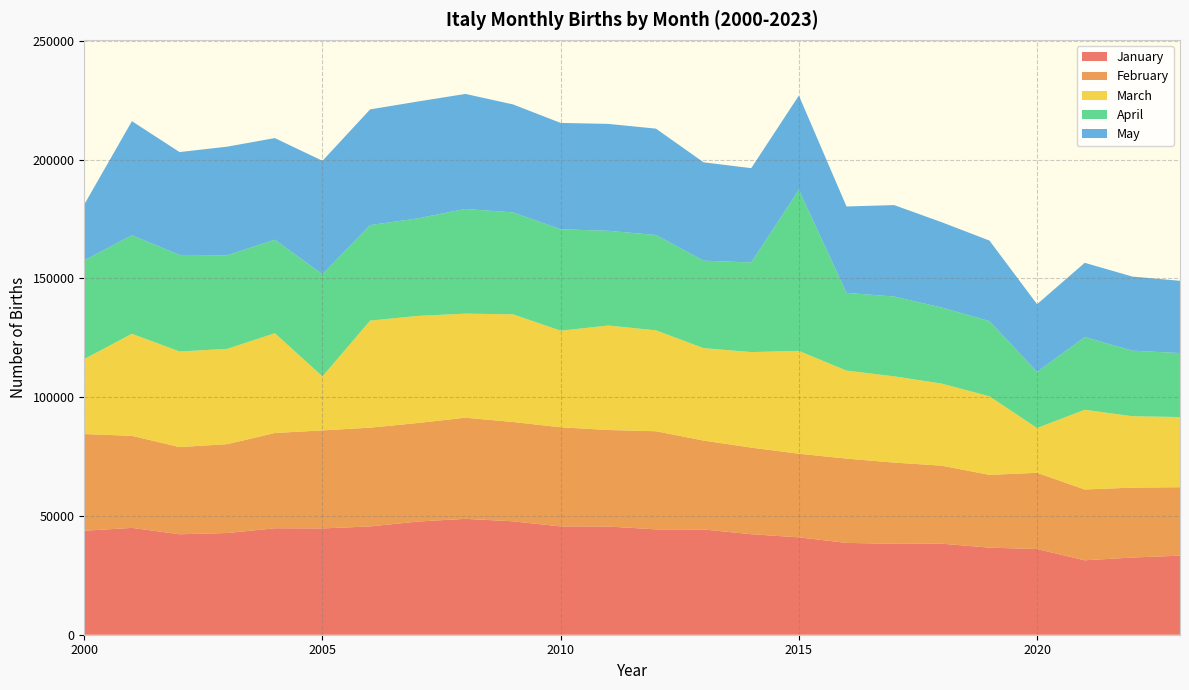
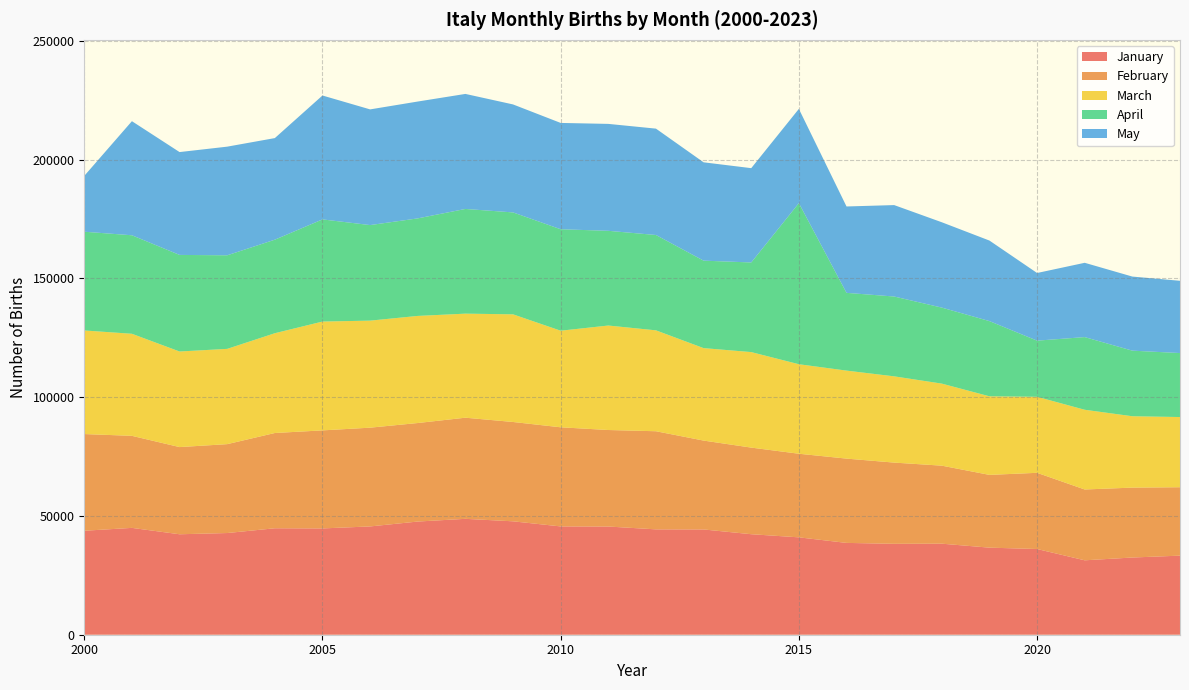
  {
    "March": {
-     "2000": 32000,
-     "2005": 23000,
+     "2000": 44000,
+     "2005": 46000,
      "2010": 41000,
-     "2015": 43000,
-     "2020": 19000
+     "2015": 38000,
+     "2020": 32000
    },
    "April": {
      "2000": 42000,
      "2005": 43000,
      "2010": 43000,
      "2015": 68000,
      "2020": 24000
    },
    "May": {
      "2000": 24000,
-     "2005": 48000,
+     "2005": 52000,
      "2010": 45000,
      "2015": 40000,
      "2020": 28000
    }
  }
